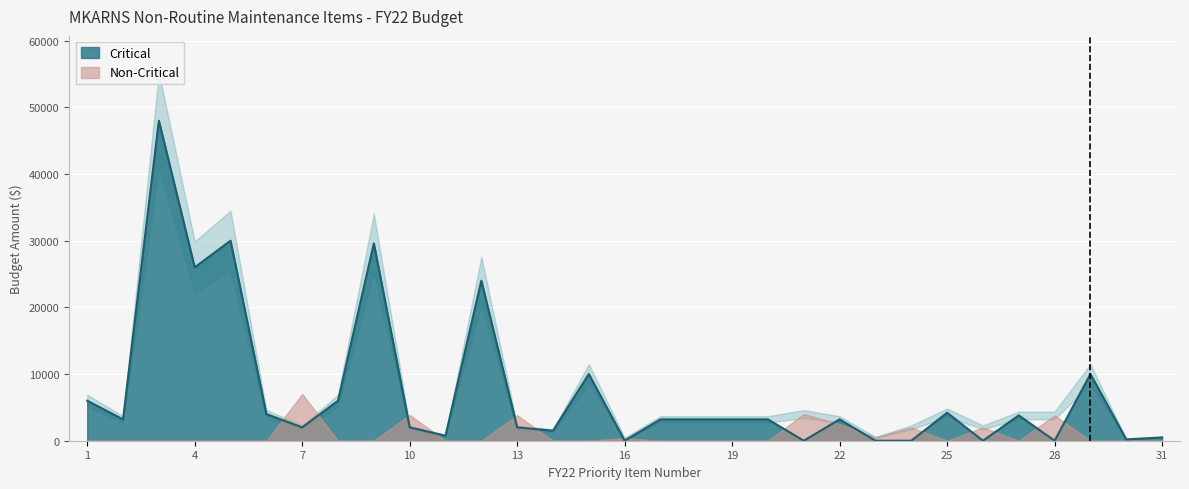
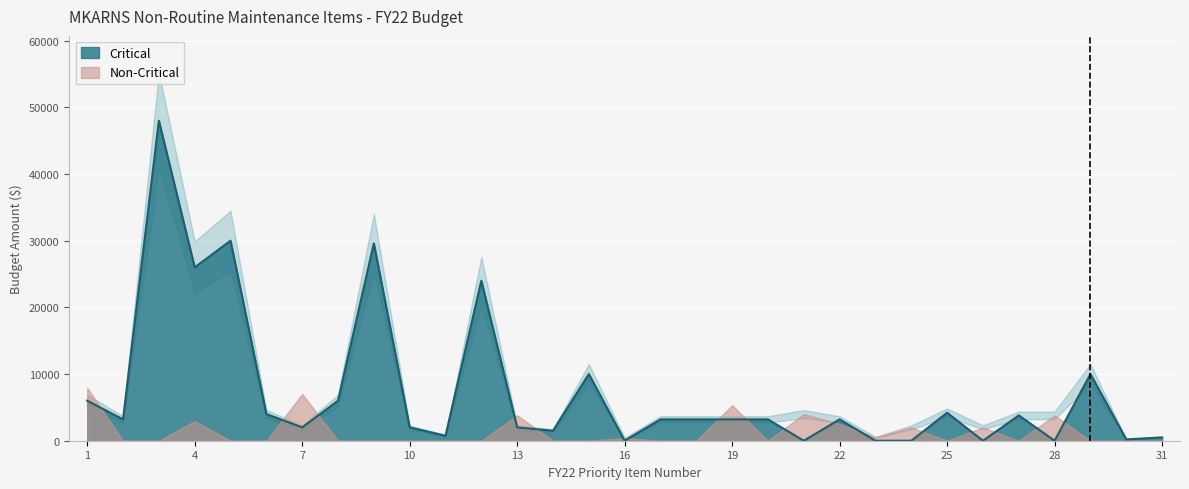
  {
    "Non-Critical": {
-     "1": 0,
-     "4": 0,
+     "1": 8000,
+     "4": 3000,
      "7": 7000,
-     "10": 4000,
+     "10": 0,
      "13": 4000,
-     "19": 0,
+     "19": 5000,
      "22": 3000,
      "25": 0,
      "28": 4000,
      "31": 0
    }
  }
